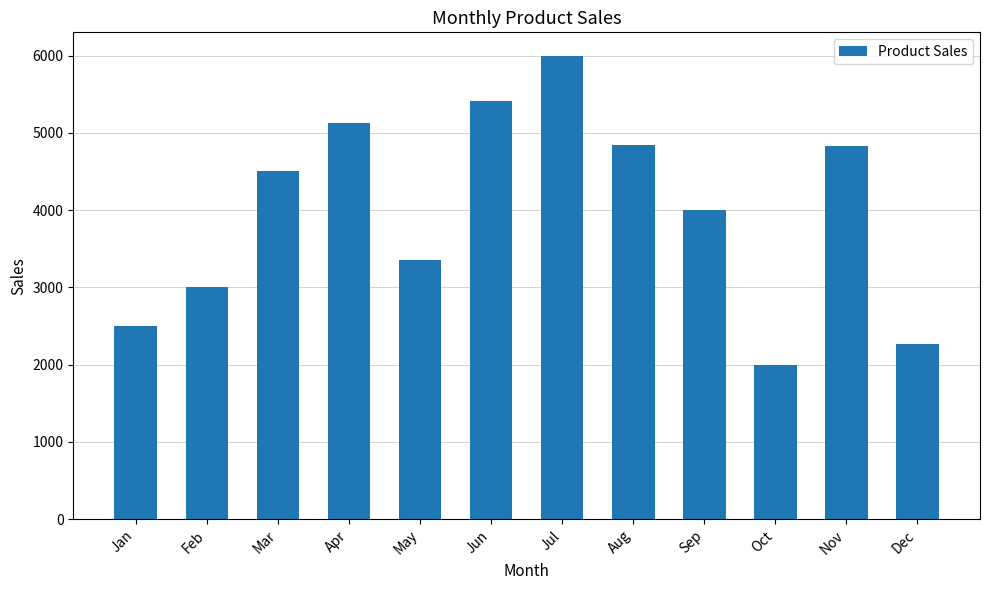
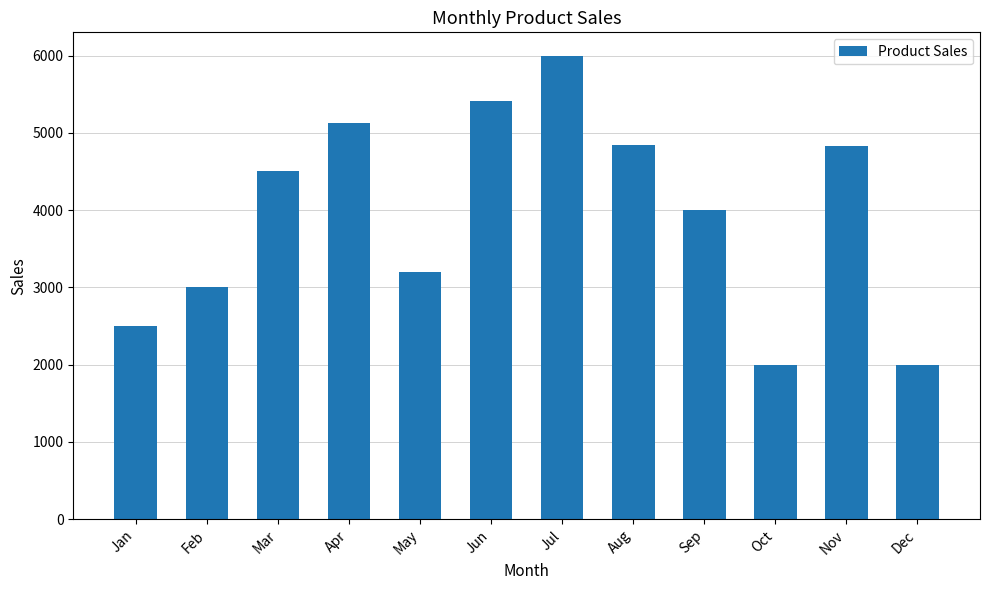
  {
    "Jan": 2500,
    "Feb": 3000,
    "Mar": 4500,
    "Apr": 5100,
-   "May": 3400,
+   "May": 3200,
    "Jun": 5400,
    "Jul": 6000,
    "Aug": 4800,
    "Sep": 4000,
    "Oct": 2000,
    "Nov": 4800,
-   "Dec": 2300
+   "Dec": 2000
  }
